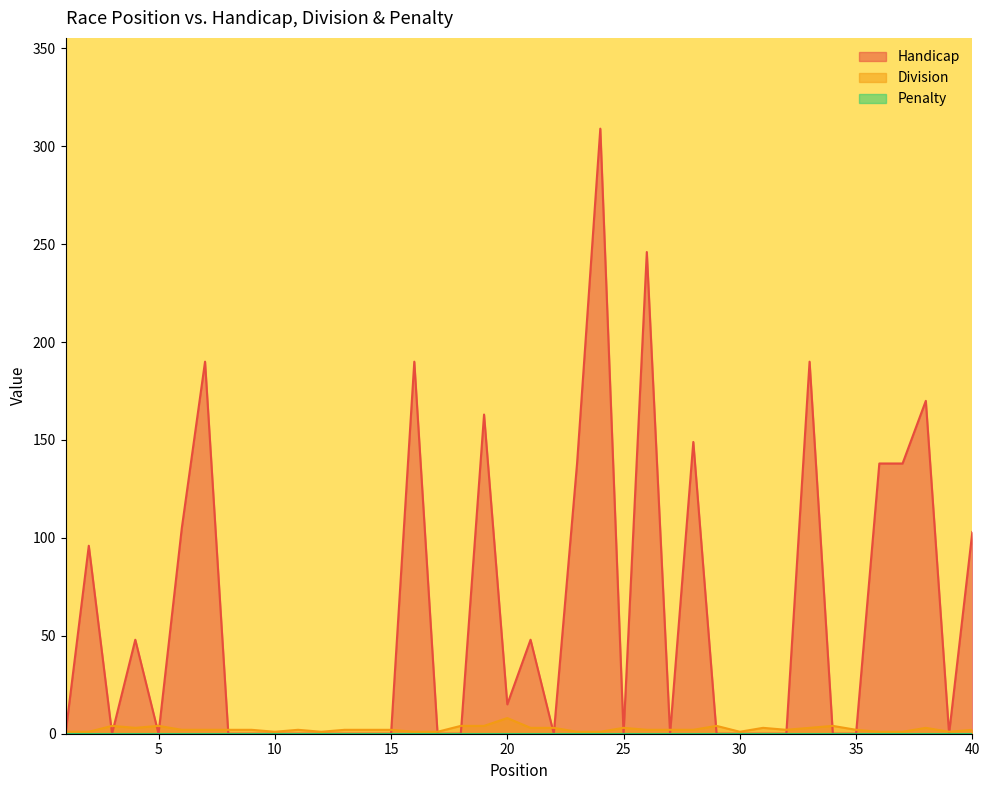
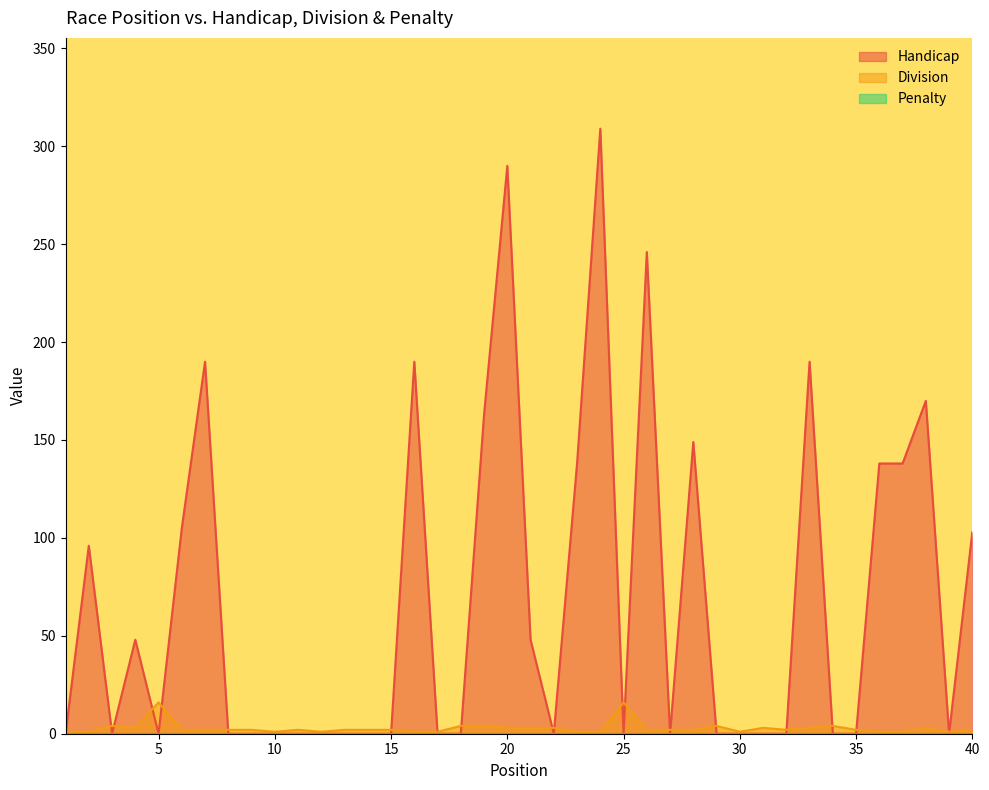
  {
    "Handicap": {
-     "20": 15,
+     "20": 290,
      "40": 103
    },
    "Division": {
-     "5": 4,
+     "5": 16,
      "15": 2,
-     "20": 8,
-     "25": 3,
+     "20": 3,
+     "25": 16,
      "35": 2,
      "40": 2
    },
    "Penalty": {
      "20": 0,
      "40": 0
    }
  }
